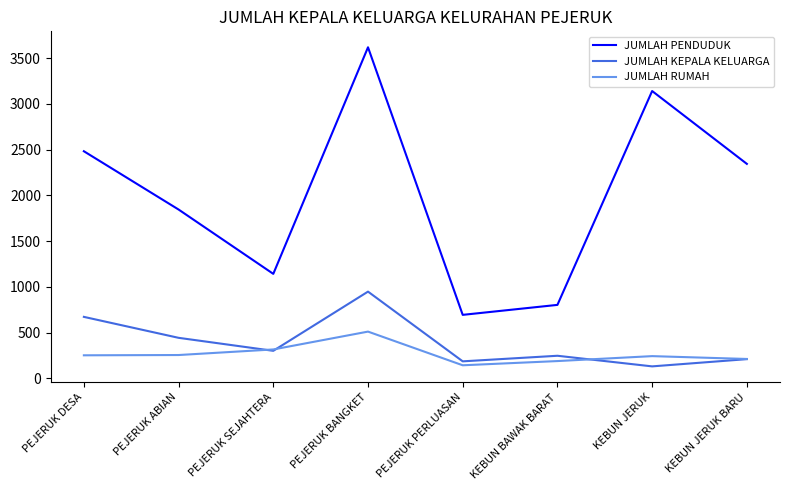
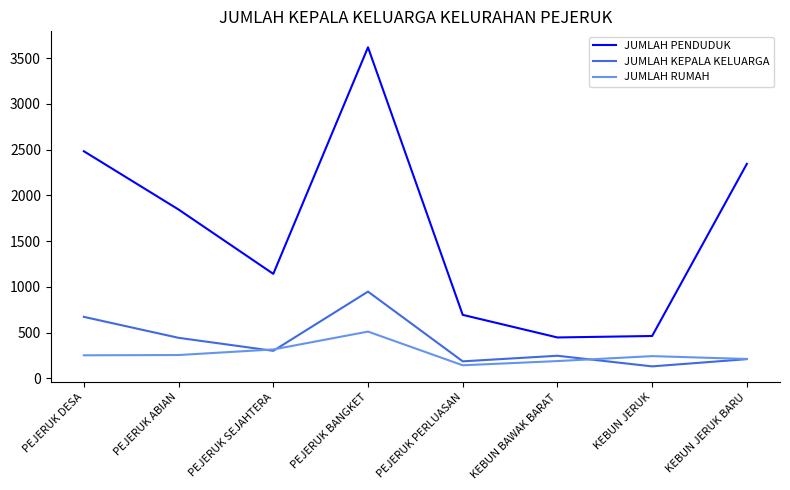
  {
    "JUMLAH PENDUDUK": {
      "PEJERUK DESA": 2500,
      "PEJERUK ABIAN": 1800,
      "PEJERUK SEJAHTERA": 1100,
      "PEJERUK BANGKET": 3600,
      "PEJERUK PERLUASAN": 700,
-     "KEBUN BAWAK BARAT": 800,
-     "KEBUN JERUK": 3100,
+     "KEBUN BAWAK BARAT": 400,
+     "KEBUN JERUK": 500,
      "KEBUN JERUK BARU": 2300
    }
  }
